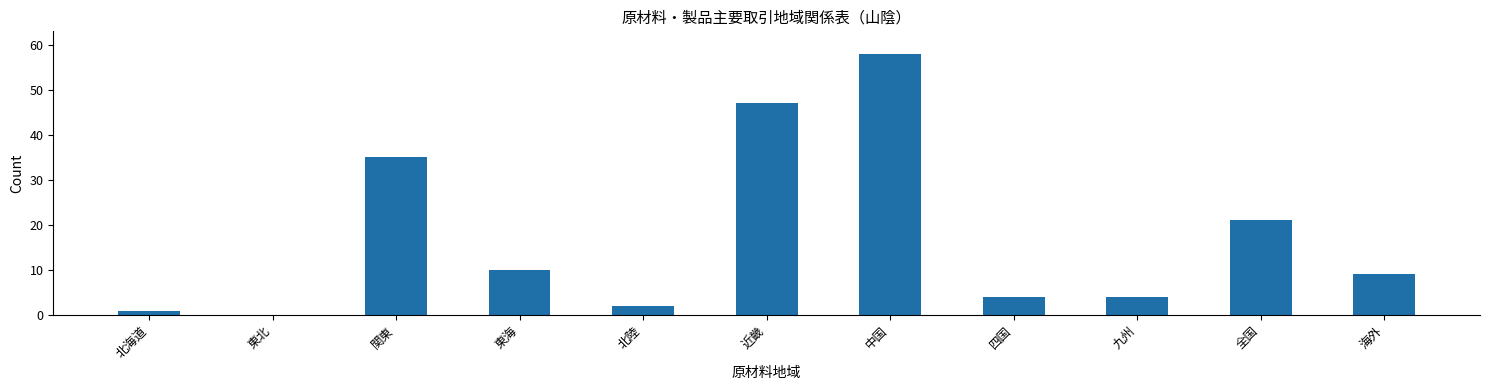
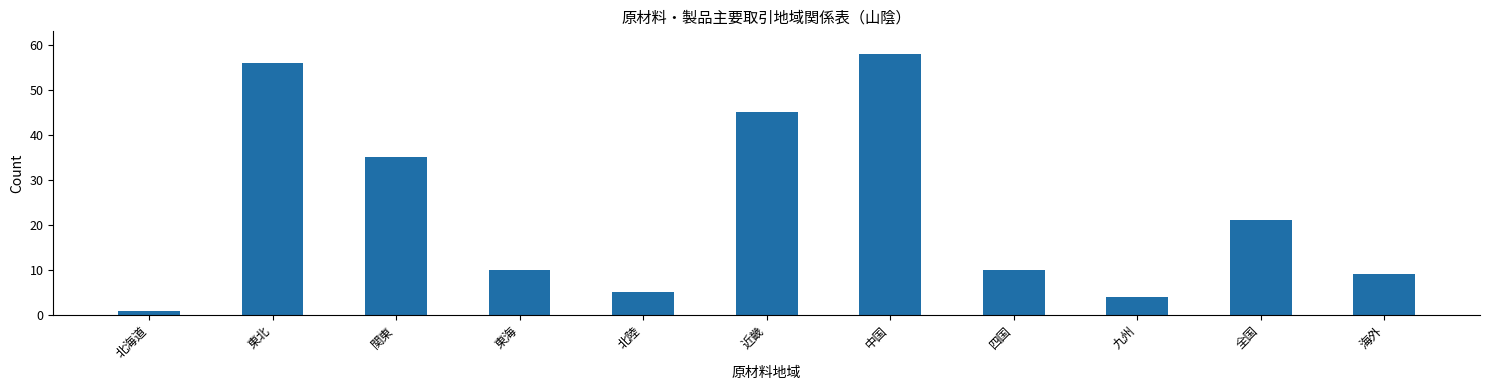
  {
    "北海道": 1,
-   "東北": 0,
+   "東北": 56,
    "関東": 35,
    "東海": 10,
-   "北陸": 2,
-   "近畿": 47,
+   "北陸": 5,
+   "近畿": 45,
    "中国": 58,
-   "四国": 4,
+   "四国": 10,
    "九州": 4,
    "全国": 21,
    "海外": 9
  }
